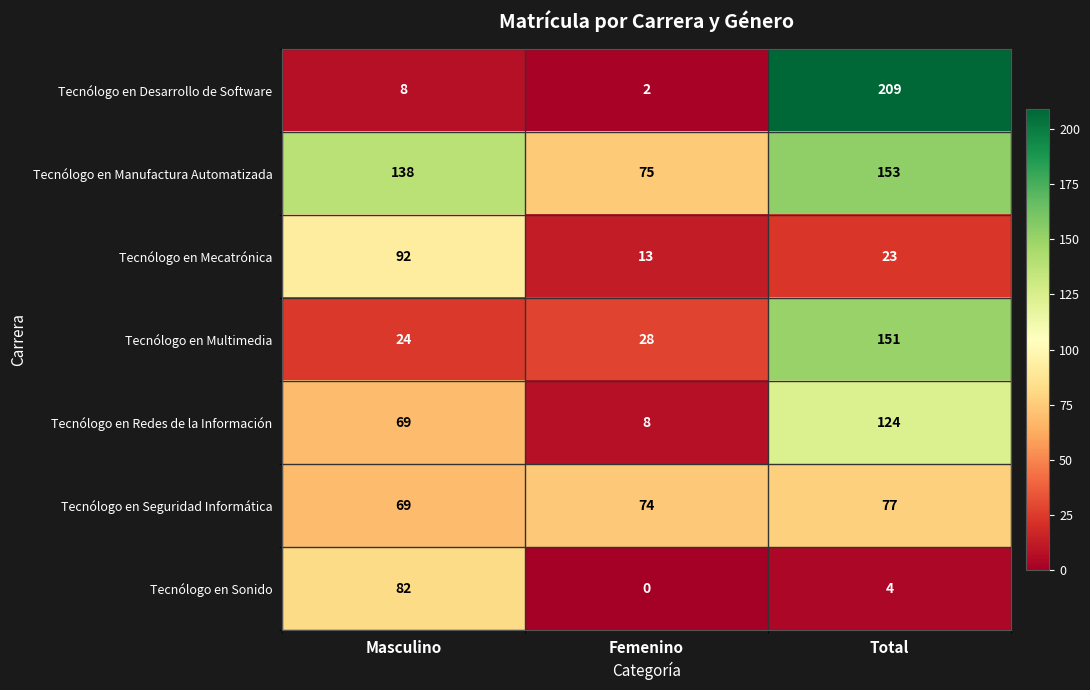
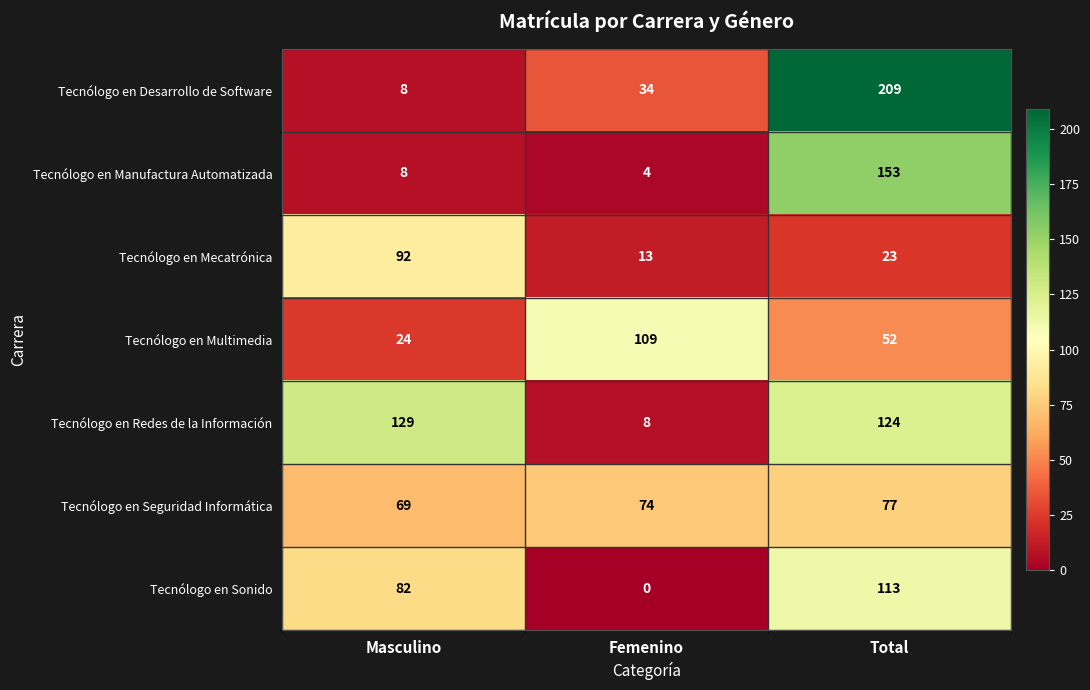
  {
    "Tecnólogo en Desarrollo de Software": {
      "Masculino": 8,
-     "Femenino": 2,
+     "Femenino": 34,
      "Total": 209
    },
    "Tecnólogo en Manufactura Automatizada": {
-     "Masculino": 138,
-     "Femenino": 75,
+     "Masculino": 8,
+     "Femenino": 4,
      "Total": 153
    },
    "Tecnólogo en Mecatrónica": {
      "Masculino": 92,
      "Femenino": 13,
      "Total": 23
    },
    "Tecnólogo en Multimedia": {
      "Masculino": 24,
-     "Femenino": 28,
-     "Total": 151
+     "Femenino": 109,
+     "Total": 52
    },
    "Tecnólogo en Redes de la Información": {
-     "Masculino": 69,
+     "Masculino": 129,
      "Femenino": 8,
      "Total": 124
    },
    "Tecnólogo en Seguridad Informática": {
      "Masculino": 69,
      "Femenino": 74,
      "Total": 77
    },
    "Tecnólogo en Sonido": {
      "Masculino": 82,
      "Femenino": 0,
-     "Total": 4
+     "Total": 113
    }
  }
